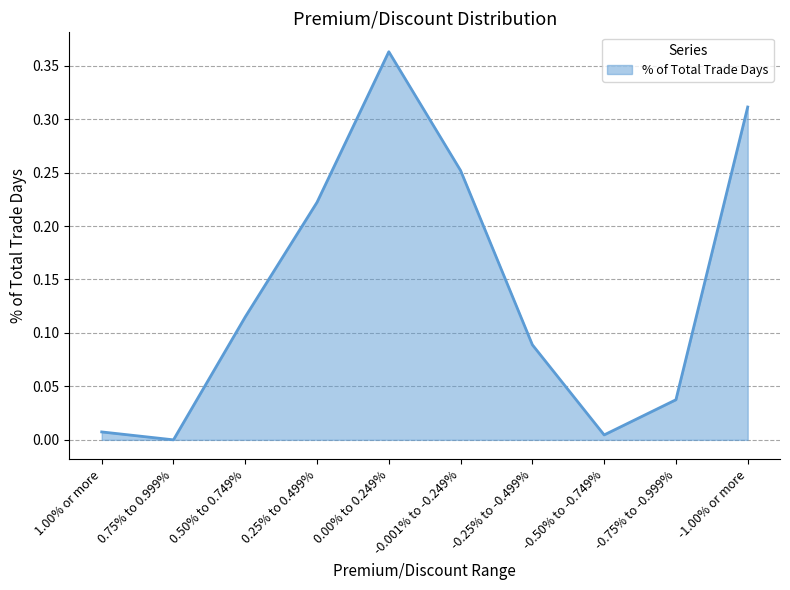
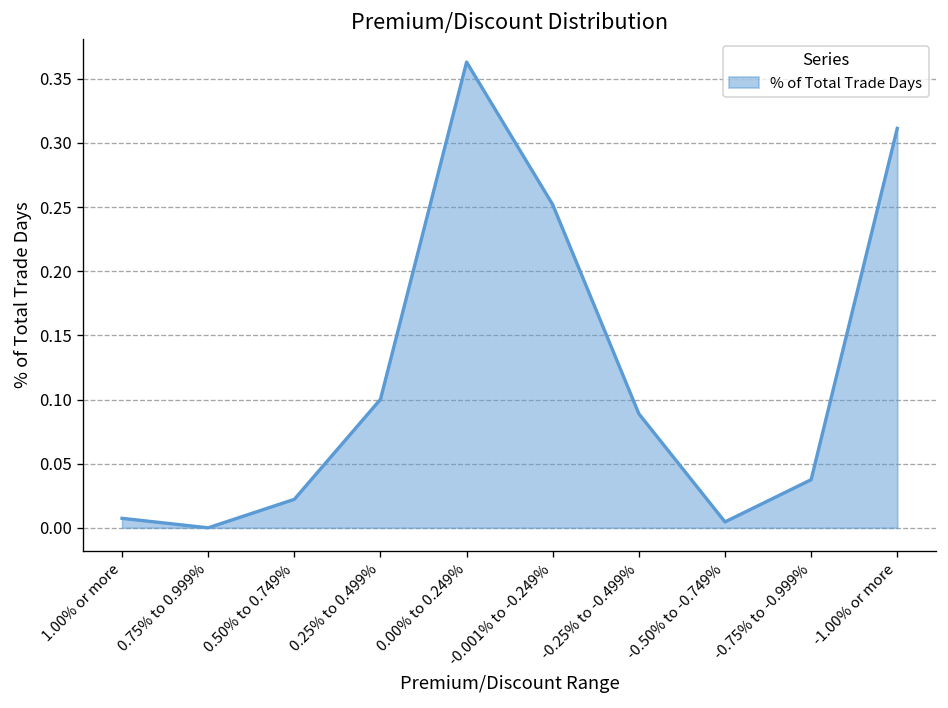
  {
    "1.00% or more": 0.007,
    "0.75% to 0.999%": 0.000,
-   "0.50% to 0.749%": 0.115,
-   "0.25% to 0.499%": 0.222,
+   "0.50% to 0.749%": 0.022,
+   "0.25% to 0.499%": 0.100,
    "0.00% to 0.249%": 0.363,
    "-0.001% to -0.249%": 0.252,
    "-0.25% to -0.499%": 0.089,
    "-0.50% to -0.749%": 0.005,
    "-0.75% to -0.999%": 0.038,
    "-1.00% or more": 0.311
  }
